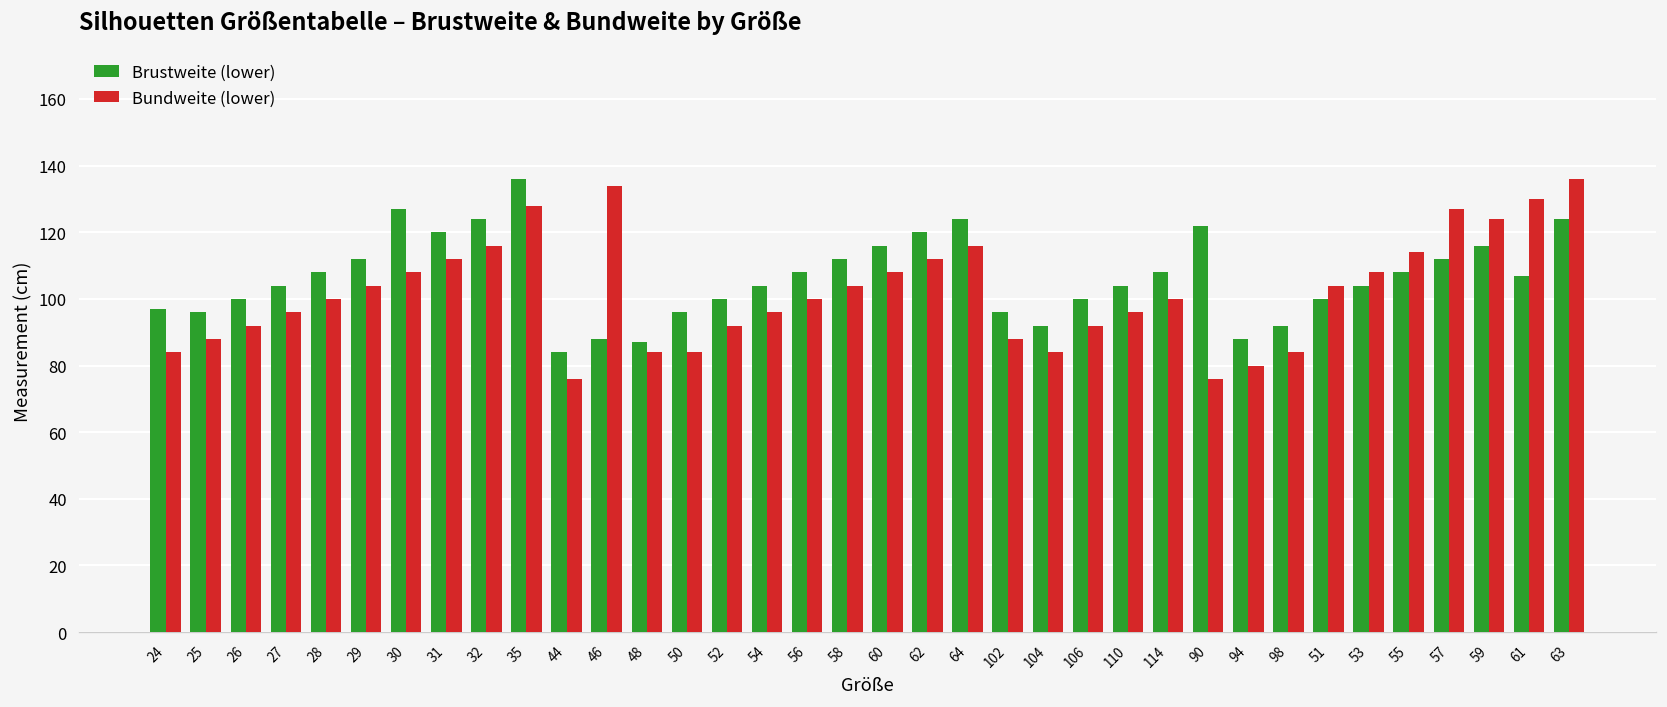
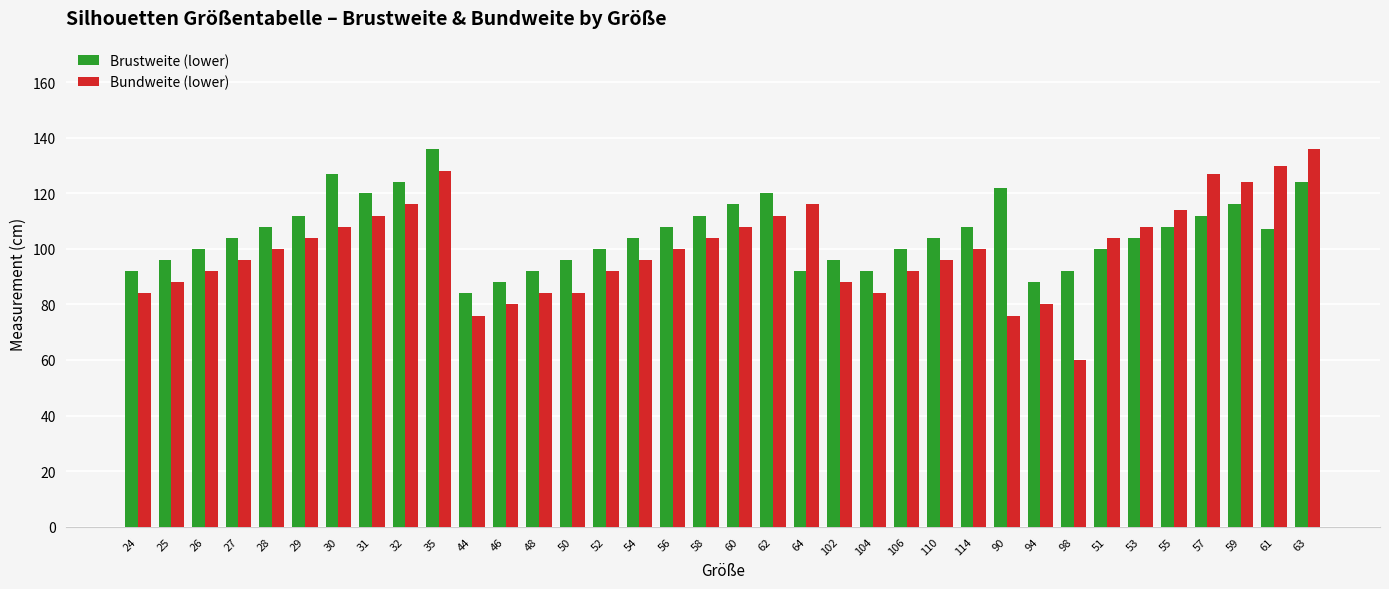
  {
    "Brustweite (lower)": {
-     "24": 97,
+     "24": 92,
      "25": 96,
      "26": 100,
      "27": 104,
      "28": 108,
      "29": 112,
      "30": 127,
      "31": 120,
      "32": 124,
      "35": 136,
      "44": 84,
      "46": 88,
-     "48": 87,
+     "48": 92,
      "50": 96,
      "52": 100,
      "54": 104,
      "56": 108,
      "58": 112,
      "60": 116,
      "62": 120,
-     "64": 124,
+     "64": 92,
      "102": 96,
      "104": 92,
      "106": 100,
      "110": 104,
      "114": 108,
      "90": 122,
      "94": 88,
      "98": 92,
      "51": 100,
      "53": 104,
      "55": 108,
      "57": 112,
      "59": 116,
      "61": 107,
      "63": 124
    },
    "Bundweite (lower)": {
      "24": 84,
      "25": 88,
      "26": 92,
      "27": 96,
      "28": 100,
      "29": 104,
      "30": 108,
      "31": 112,
      "32": 116,
      "35": 128,
      "44": 76,
-     "46": 134,
+     "46": 80,
      "48": 84,
      "50": 84,
      "52": 92,
      "54": 96,
      "56": 100,
      "58": 104,
      "60": 108,
      "62": 112,
      "64": 116,
      "102": 88,
      "104": 84,
      "106": 92,
      "110": 96,
      "114": 100,
      "90": 76,
      "94": 80,
-     "98": 84,
+     "98": 60,
      "51": 104,
      "53": 108,
      "55": 114,
      "57": 127,
      "59": 124,
      "61": 130,
      "63": 136
    }
  }
